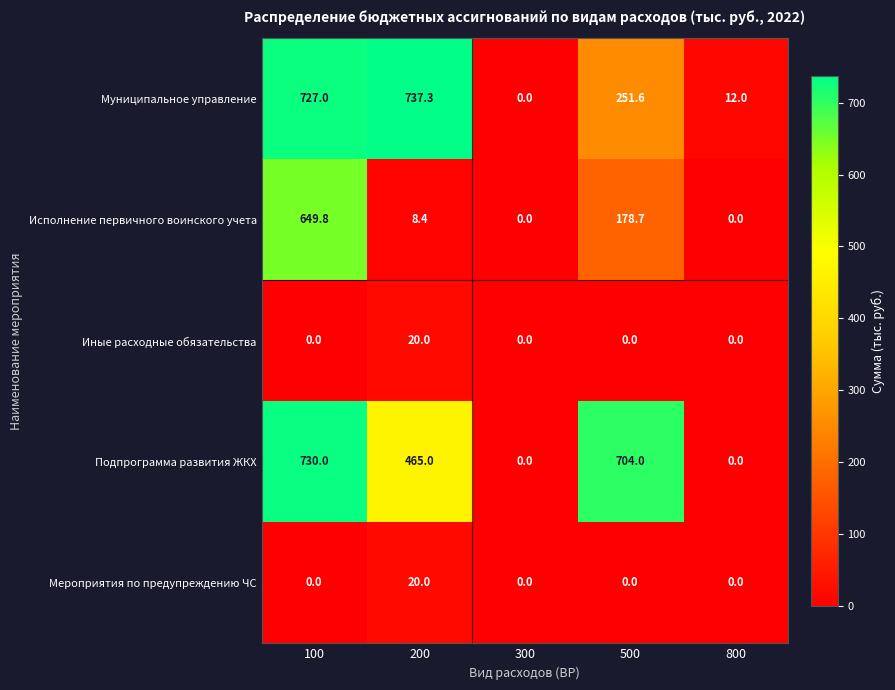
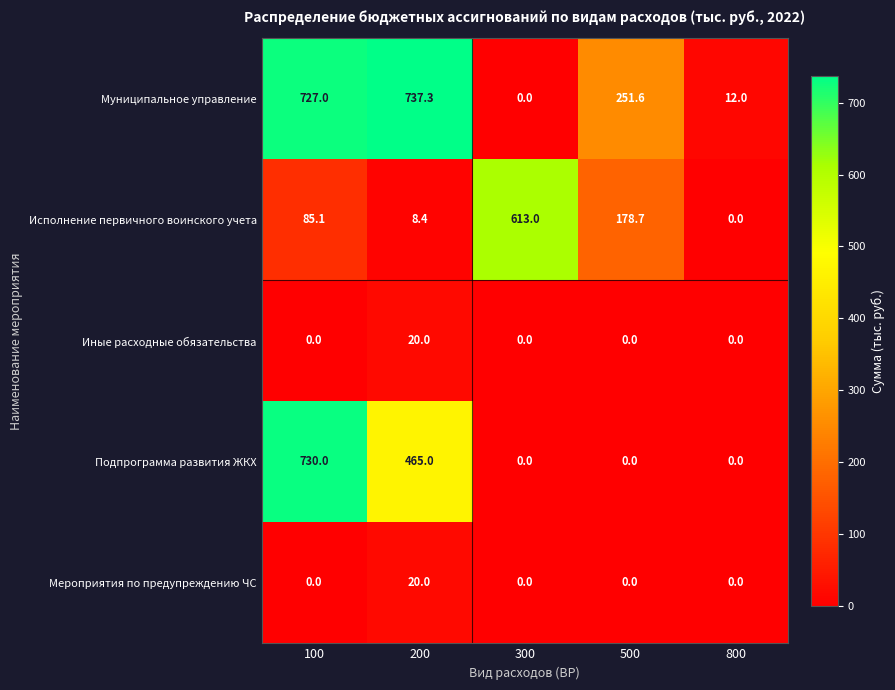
  {
    "Муниципальное управление": {
      "100": 727.0,
      "200": 737.3,
      "300": 0.0,
      "500": 251.6,
      "800": 12.0
    },
    "Исполнение первичного воинского учета": {
-     "100": 649.8,
+     "100": 85.1,
      "200": 8.4,
-     "300": 0.0,
+     "300": 613.0,
      "500": 178.7,
      "800": 0.0
    },
    "Иные расходные обязательства": {
      "100": 0.0,
      "200": 20.0,
      "300": 0.0,
      "500": 0.0,
      "800": 0.0
    },
    "Подпрограмма развития ЖКХ": {
      "100": 730.0,
      "200": 465.0,
      "300": 0.0,
-     "500": 704.0,
+     "500": 0.0,
      "800": 0.0
    },
    "Мероприятия по предупреждению ЧС": {
      "100": 0.0,
      "200": 20.0,
      "300": 0.0,
      "500": 0.0,
      "800": 0.0
    }
  }
